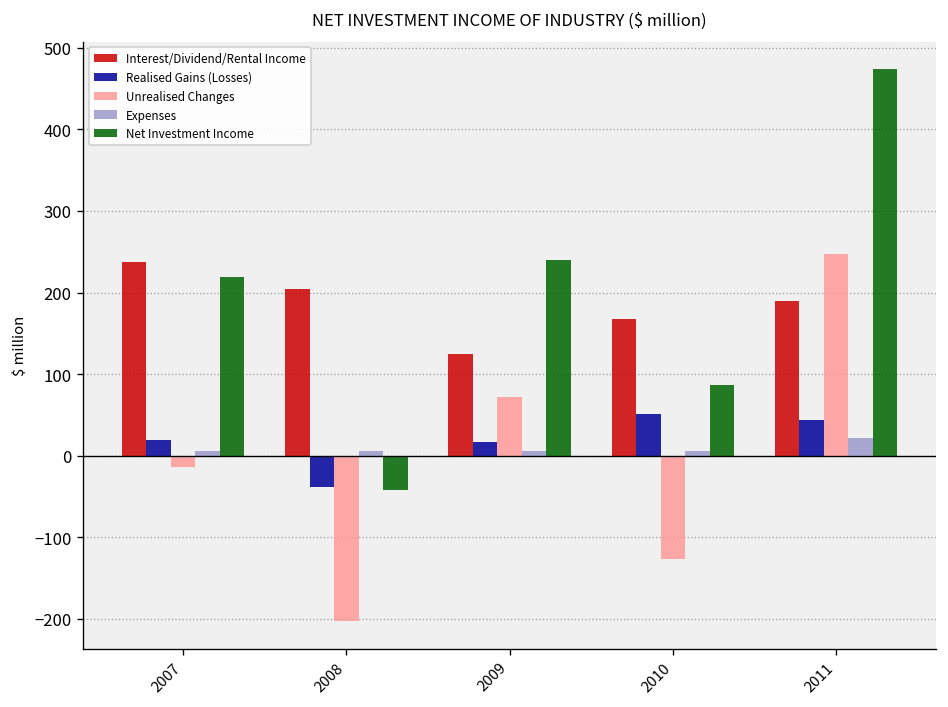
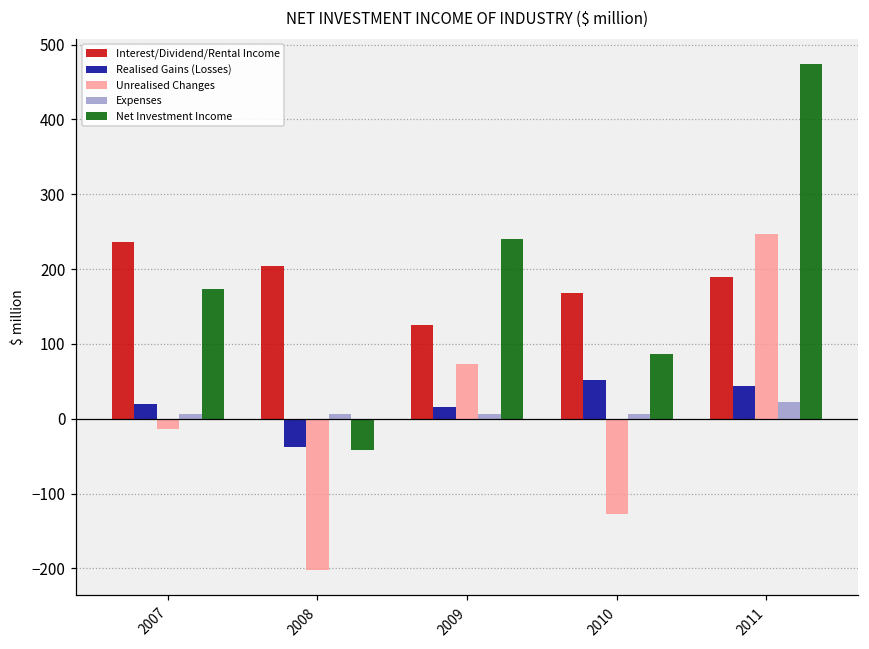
  {
    "Interest/Dividend/Rental Income": {
      "2007": 240,
      "2008": 200,
      "2009": 130,
      "2010": 170,
      "2011": 190
    },
    "Realised Gains (Losses)": {
      "2007": 20,
      "2008": -40,
      "2009": 20,
      "2010": 50,
      "2011": 40
    },
    "Unrealised Changes": {
      "2007": -10,
      "2008": -200,
      "2009": 70,
      "2010": -130,
      "2011": 250
    },
    "Expenses": {
      "2007": 10,
      "2008": 10,
      "2009": 10,
      "2010": 10,
      "2011": 20
    },
    "Net Investment Income": {
-     "2007": 220,
+     "2007": 170,
      "2008": -40,
      "2009": 240,
      "2010": 90,
      "2011": 470
    }
  }
